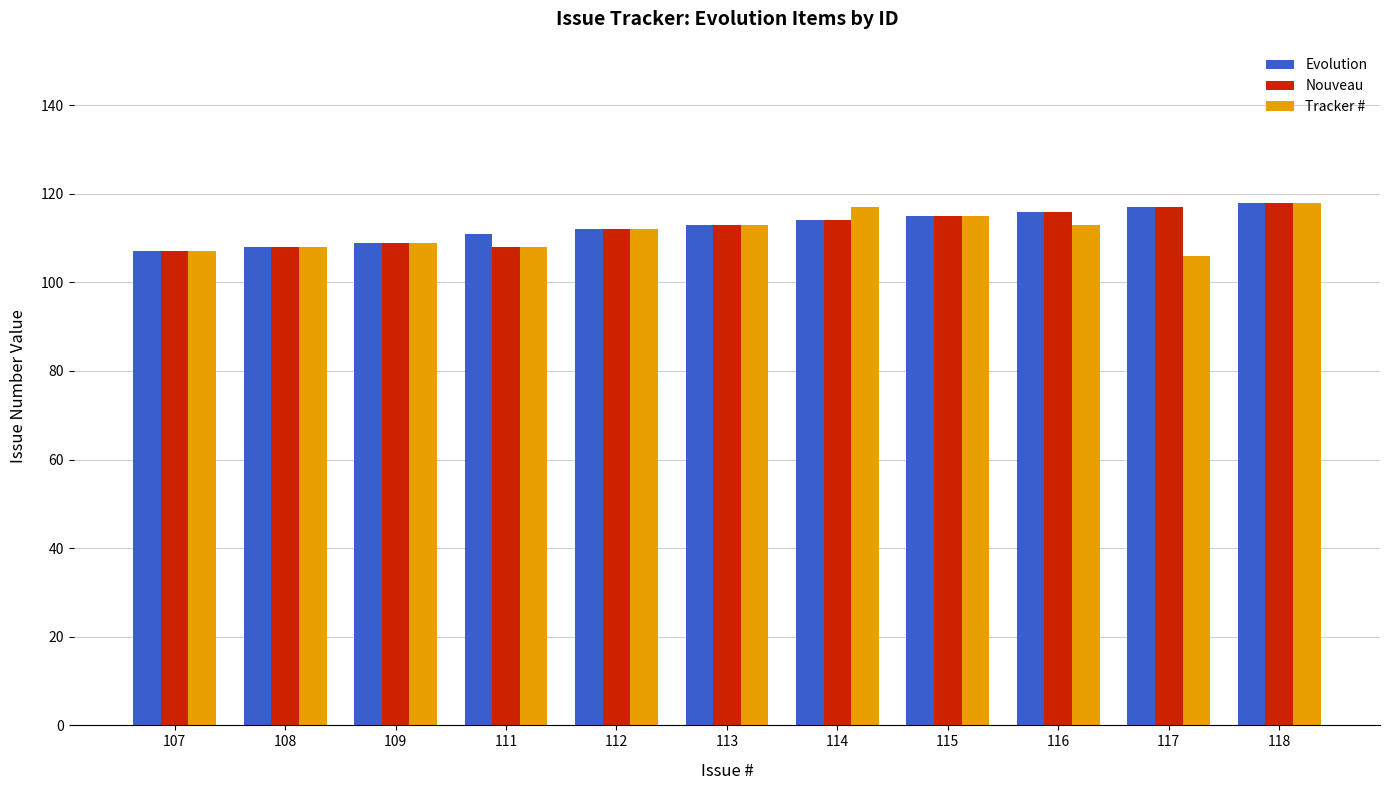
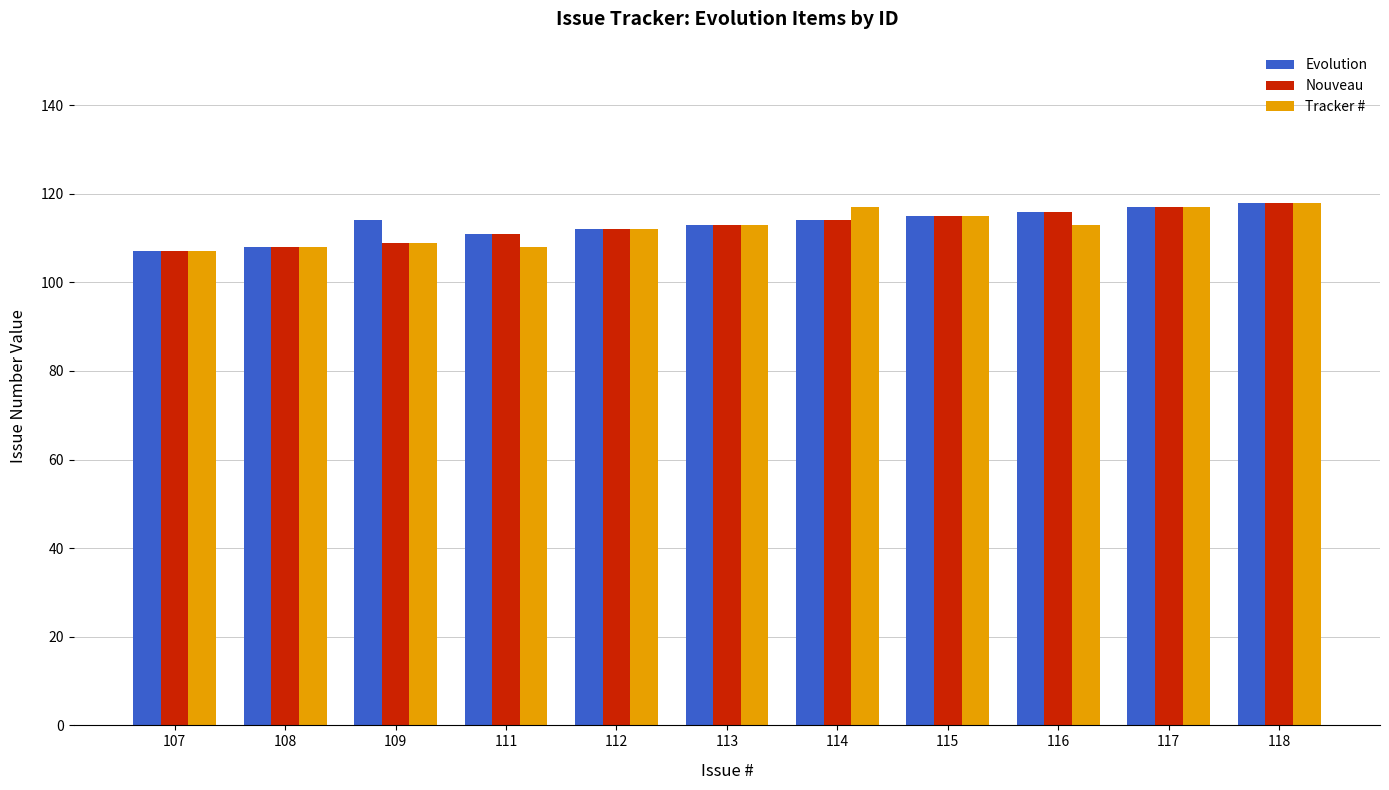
  {
    "Evolution": {
      "107": 107,
      "108": 108,
-     "109": 109,
+     "109": 114,
      "111": 111,
      "112": 112,
      "113": 113,
      "114": 114,
      "115": 115,
      "116": 116,
      "117": 117,
      "118": 118
    },
    "Nouveau": {
      "107": 107,
      "108": 108,
      "109": 109,
-     "111": 108,
+     "111": 111,
      "112": 112,
      "113": 113,
      "114": 114,
      "115": 115,
      "116": 116,
      "117": 117,
      "118": 118
    },
    "Tracker #": {
      "107": 107,
      "108": 108,
      "109": 109,
      "111": 108,
      "112": 112,
      "113": 113,
      "114": 117,
      "115": 115,
      "116": 113,
-     "117": 106,
+     "117": 117,
      "118": 118
    }
  }
